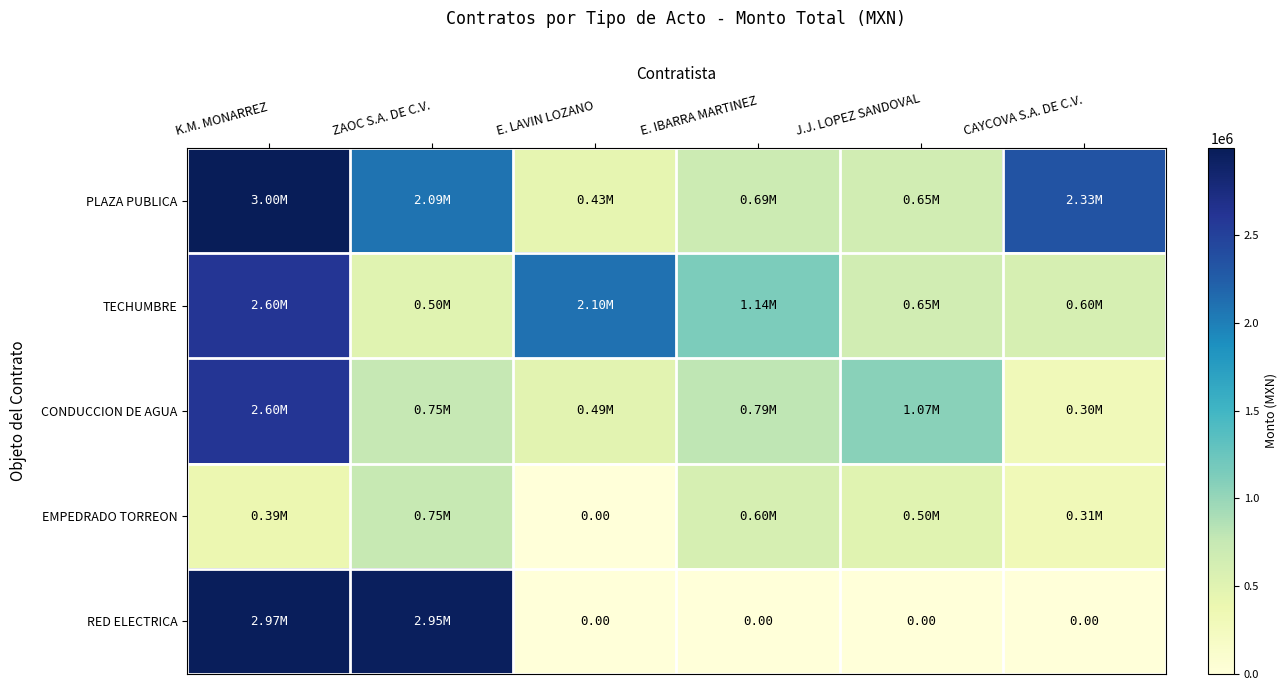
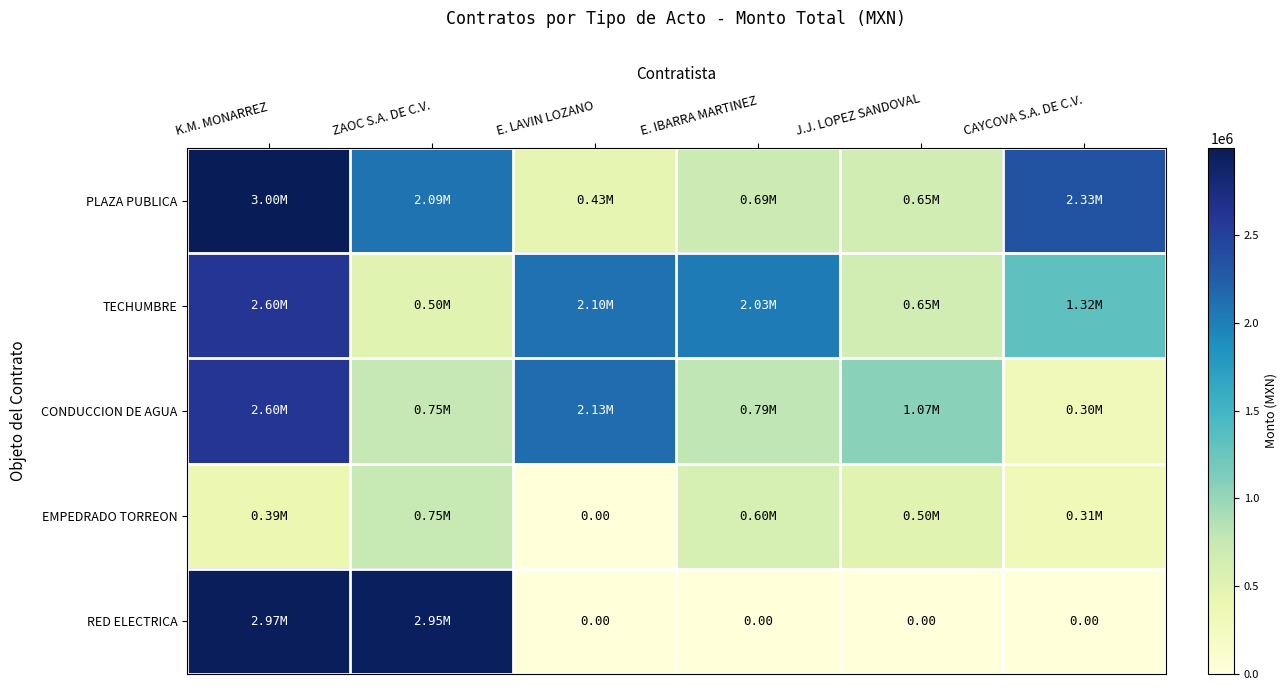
  {
    "PLAZA PUBLICA": {
      "K.M. MONARREZ": "3.00M",
      "ZAOC S.A. DE C.V.": "2.09M",
      "E. LAVIN LOZANO": "0.43M",
      "E. IBARRA MARTINEZ": "0.69M",
      "J.J. LOPEZ SANDOVAL": "0.65M",
      "CAYCOVA S.A. DE C.V.": "2.33M"
    },
    "TECHUMBRE": {
      "K.M. MONARREZ": "2.60M",
      "ZAOC S.A. DE C.V.": "0.50M",
      "E. LAVIN LOZANO": "2.10M",
-     "E. IBARRA MARTINEZ": "1.14M",
+     "E. IBARRA MARTINEZ": "2.03M",
      "J.J. LOPEZ SANDOVAL": "0.65M",
-     "CAYCOVA S.A. DE C.V.": "0.60M"
+     "CAYCOVA S.A. DE C.V.": "1.32M"
    },
    "CONDUCCION DE AGUA": {
      "K.M. MONARREZ": "2.60M",
      "ZAOC S.A. DE C.V.": "0.75M",
-     "E. LAVIN LOZANO": "0.49M",
+     "E. LAVIN LOZANO": "2.13M",
      "E. IBARRA MARTINEZ": "0.79M",
      "J.J. LOPEZ SANDOVAL": "1.07M",
      "CAYCOVA S.A. DE C.V.": "0.30M"
    },
    "EMPEDRADO TORREON": {
      "K.M. MONARREZ": "0.39M",
      "ZAOC S.A. DE C.V.": "0.75M",
      "E. LAVIN LOZANO": "0.00",
      "E. IBARRA MARTINEZ": "0.60M",
      "J.J. LOPEZ SANDOVAL": "0.50M",
      "CAYCOVA S.A. DE C.V.": "0.31M"
    },
    "RED ELECTRICA": {
      "K.M. MONARREZ": "2.97M",
      "ZAOC S.A. DE C.V.": "2.95M",
      "E. LAVIN LOZANO": "0.00",
      "E. IBARRA MARTINEZ": "0.00",
      "J.J. LOPEZ SANDOVAL": "0.00",
      "CAYCOVA S.A. DE C.V.": "0.00"
    }
  }
